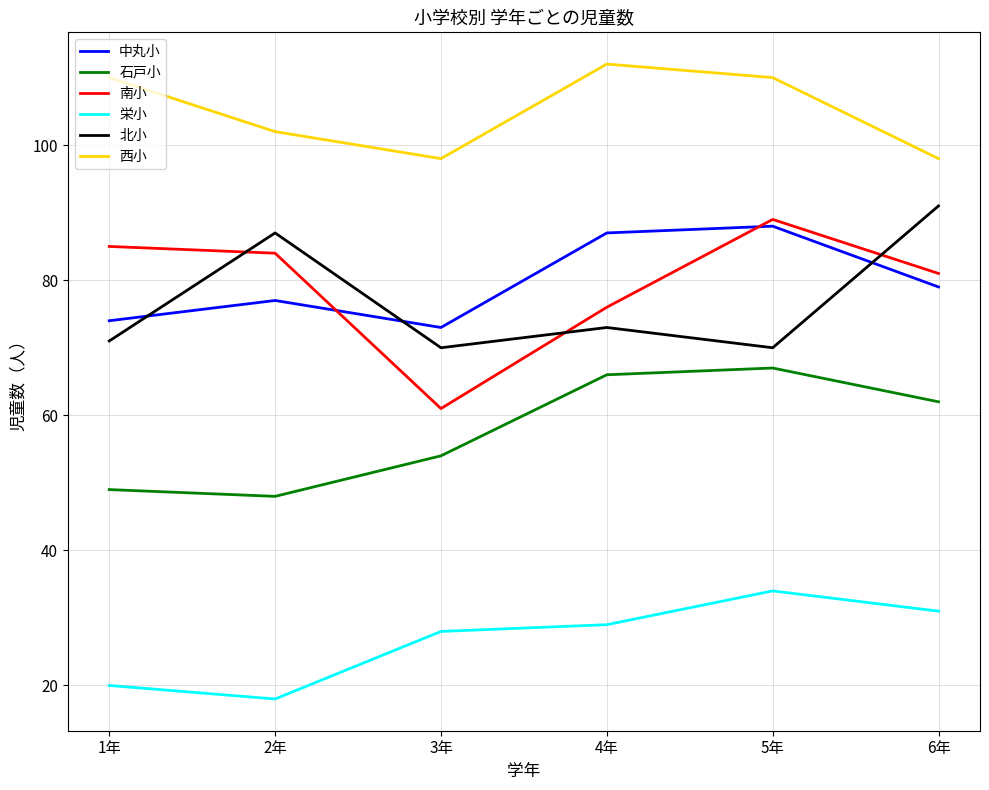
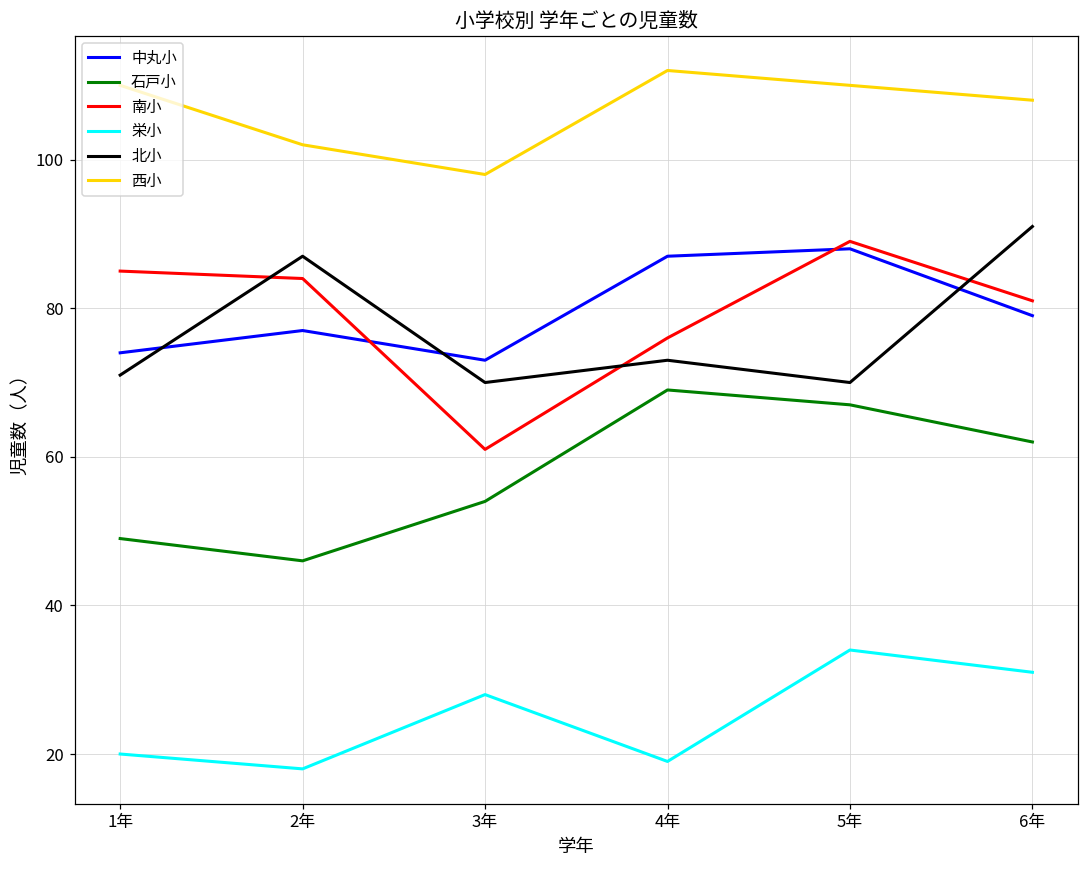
  {
    "中丸小": {
      "1年": 74,
      "2年": 77,
      "3年": 73,
      "4年": 87,
      "5年": 88,
      "6年": 79
    },
    "石戸小": {
      "1年": 49,
-     "2年": 48,
+     "2年": 46,
      "3年": 54,
-     "4年": 66,
+     "4年": 69,
      "5年": 67,
      "6年": 62
    },
    "南小": {
      "1年": 85,
      "2年": 84,
      "3年": 61,
      "4年": 76,
      "5年": 89,
      "6年": 81
    },
    "栄小": {
      "1年": 20,
      "2年": 18,
      "3年": 28,
-     "4年": 29,
+     "4年": 19,
      "5年": 34,
      "6年": 31
    },
    "北小": {
      "1年": 71,
      "2年": 87,
      "3年": 70,
      "4年": 73,
      "5年": 70,
      "6年": 91
    },
    "西小": {
      "2年": 102,
      "3年": 98,
      "4年": 112,
      "5年": 110,
-     "6年": 98
+     "6年": 108
    }
  }
